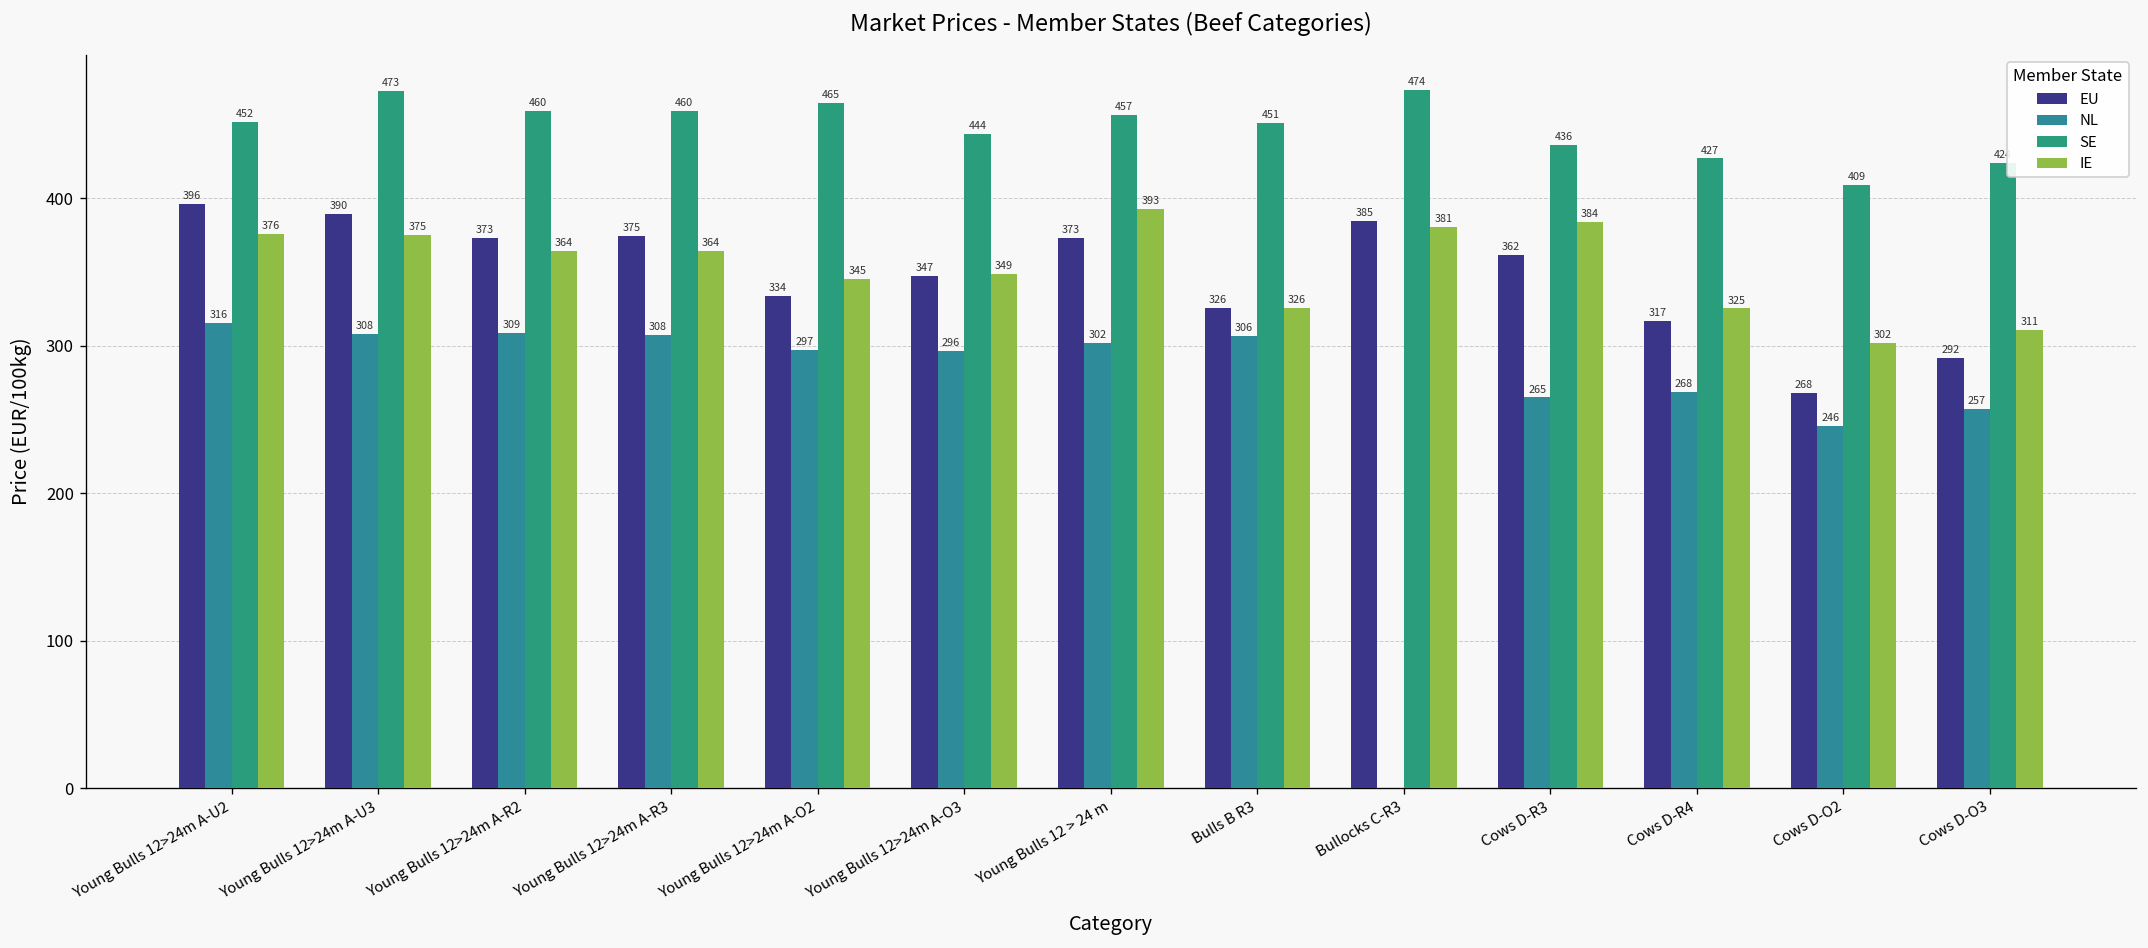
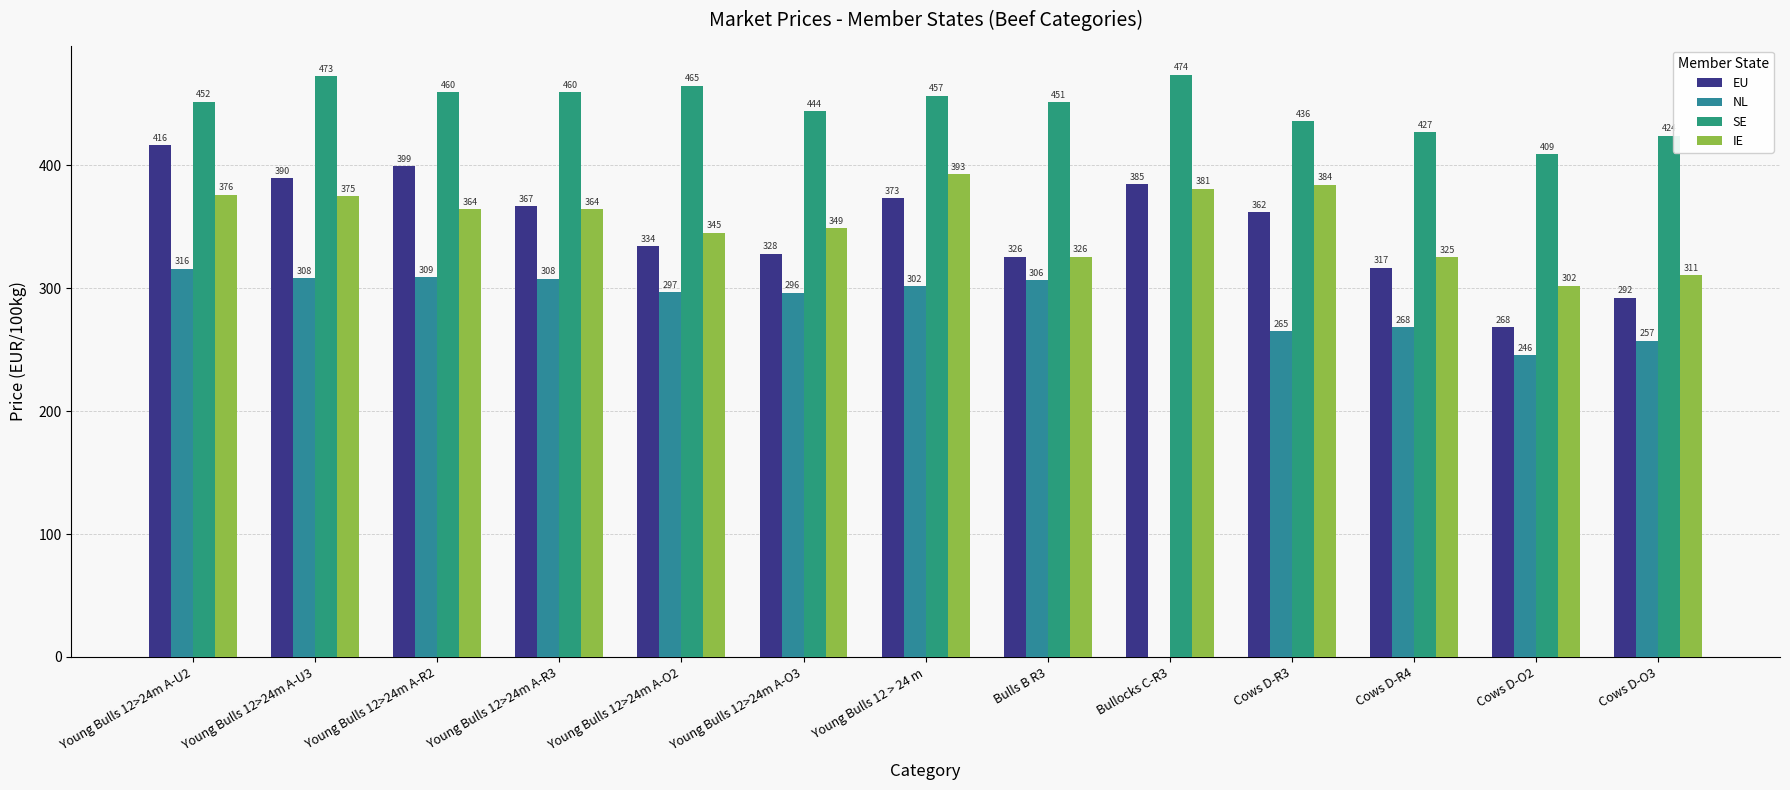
  {
    "EU": {
-     "Young Bulls 12>24m A-U2": 396,
+     "Young Bulls 12>24m A-U2": 416,
      "Young Bulls 12>24m A-U3": 390,
-     "Young Bulls 12>24m A-R2": 373,
-     "Young Bulls 12>24m A-R3": 375,
+     "Young Bulls 12>24m A-R2": 399,
+     "Young Bulls 12>24m A-R3": 367,
      "Young Bulls 12>24m A-O2": 334,
-     "Young Bulls 12>24m A-O3": 347,
+     "Young Bulls 12>24m A-O3": 328,
      "Young Bulls 12 > 24 m": 373,
      "Bulls B R3": 326,
      "Bullocks C-R3": 385,
      "Cows D-R3": 362,
      "Cows D-R4": 317,
      "Cows D-O2": 268,
      "Cows D-O3": 292
    },
    "IE": {
      "Young Bulls 12>24m A-U2": 376,
      "Young Bulls 12>24m A-U3": 375,
      "Young Bulls 12>24m A-R2": 364,
      "Young Bulls 12>24m A-R3": 364,
      "Young Bulls 12>24m A-O2": 345,
      "Young Bulls 12>24m A-O3": 349,
      "Young Bulls 12 > 24 m": 393,
      "Bulls B R3": 326,
      "Bullocks C-R3": 381,
      "Cows D-R3": 384,
      "Cows D-R4": 325,
      "Cows D-O2": 302,
      "Cows D-O3": 311
    }
  }
